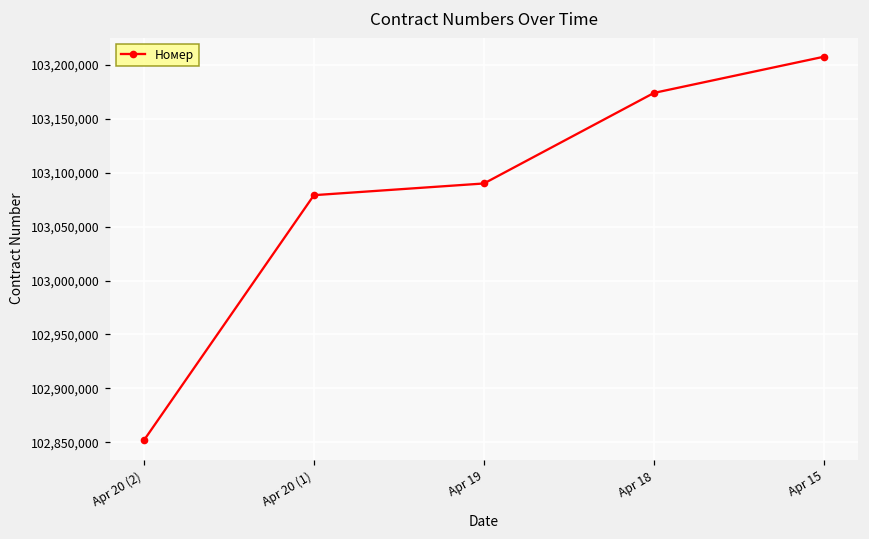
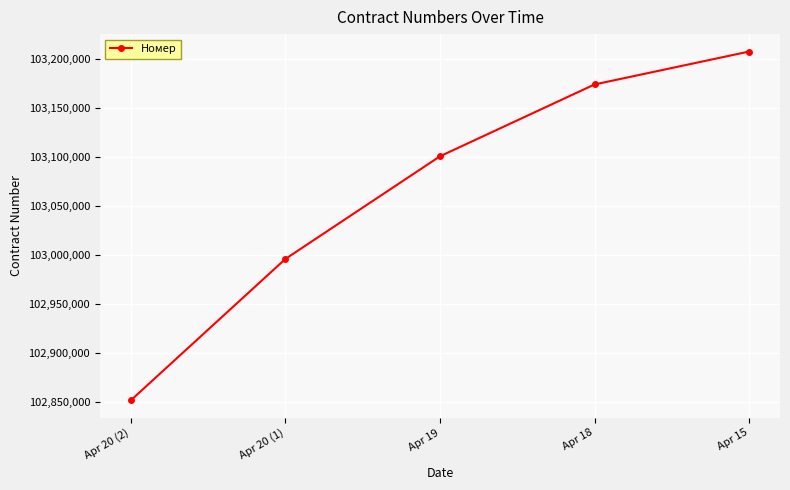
  {
    "Apr 20 (2)": "102,850,000",
-   "Apr 20 (1)": "103,080,000",
-   "Apr 19": "103,090,000",
+   "Apr 20 (1)": "103,000,000",
+   "Apr 19": "103,100,000",
    "Apr 18": "103,170,000",
    "Apr 15": "103,210,000"
  }
